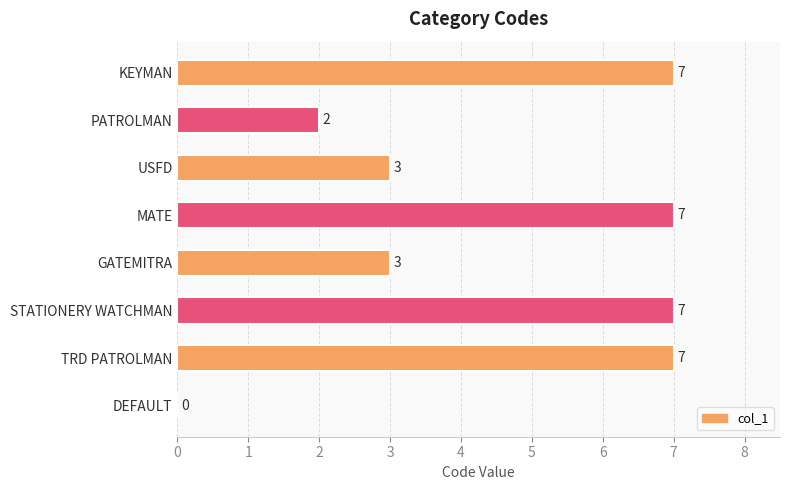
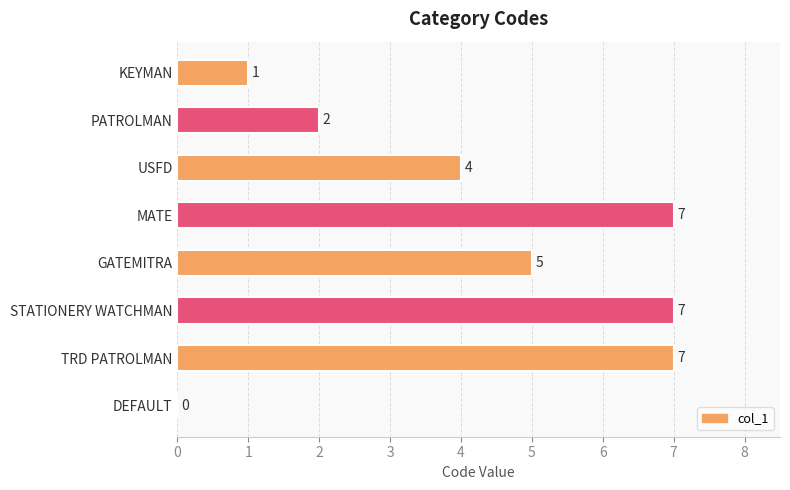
  {
-   "KEYMAN": 7,
+   "KEYMAN": 1,
    "PATROLMAN": 2,
-   "USFD": 3,
+   "USFD": 4,
    "MATE": 7,
-   "GATEMITRA": 3,
+   "GATEMITRA": 5,
    "STATIONERY WATCHMAN": 7,
    "TRD PATROLMAN": 7,
    "DEFAULT": 0
  }
